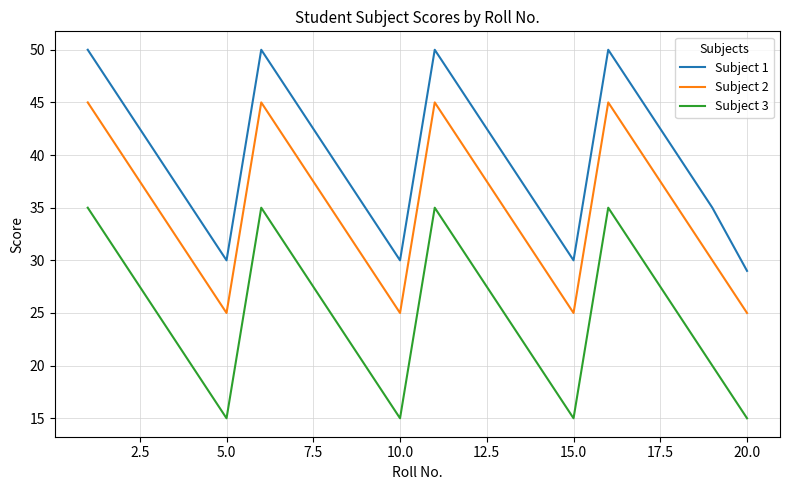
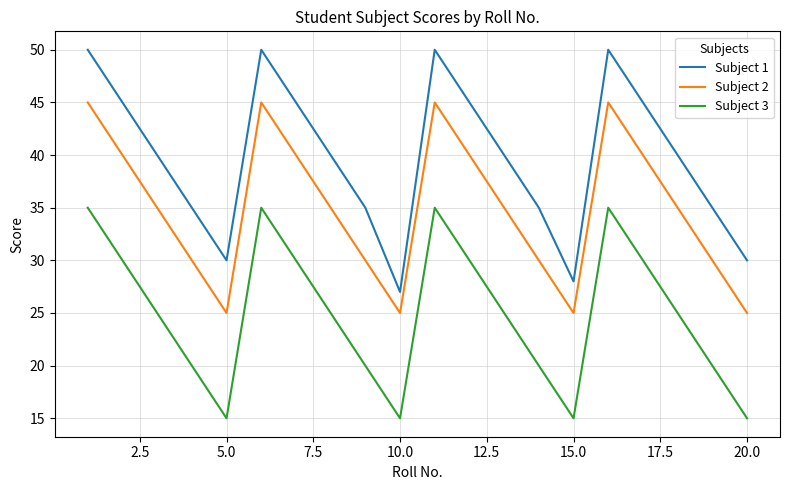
  {
    "Subject 1": {
      "5.0": 30,
-     "10.0": 30,
-     "15.0": 30,
-     "20.0": 29
+     "10.0": 27,
+     "15.0": 28,
+     "20.0": 30
    },
    "Subject 2": {
      "5.0": 25,
      "10.0": 25,
      "15.0": 25,
      "20.0": 25
    },
    "Subject 3": {
      "5.0": 15,
      "10.0": 15,
      "15.0": 15,
      "20.0": 15
    }
  }
